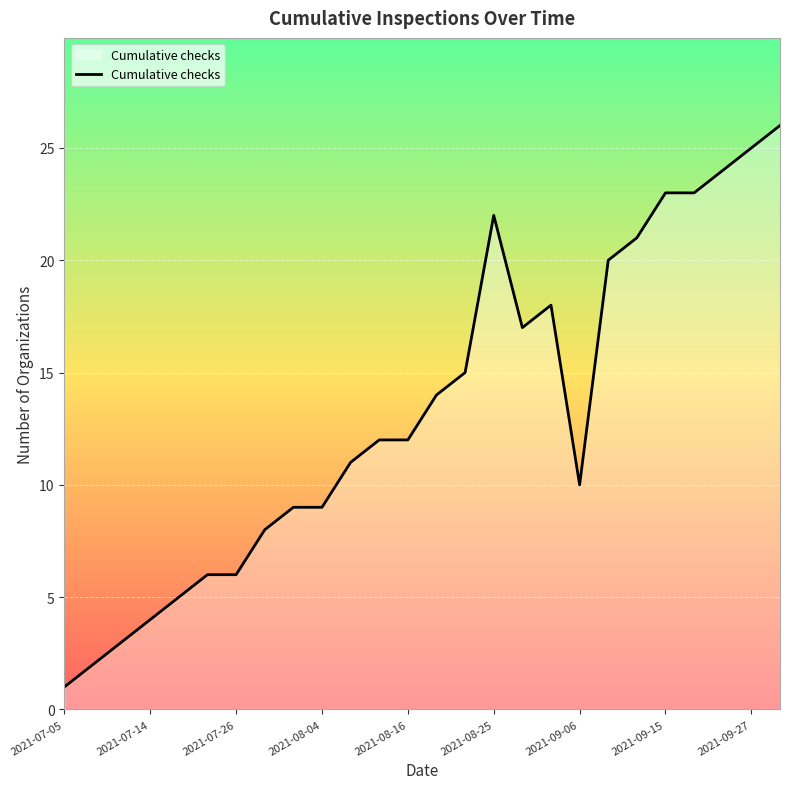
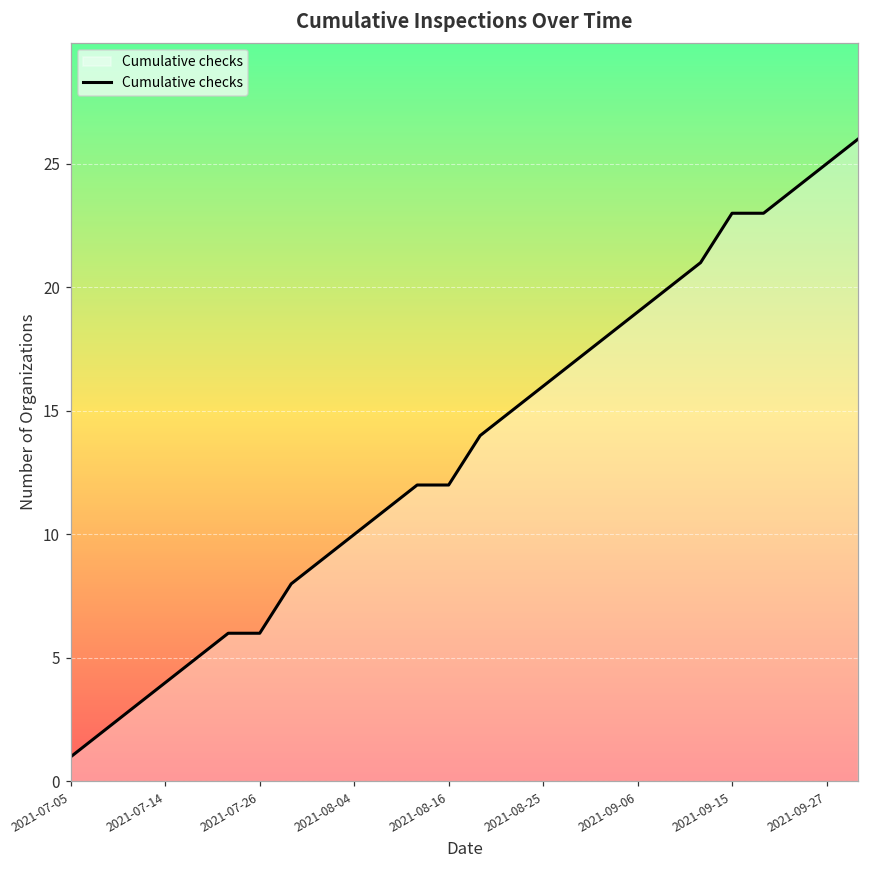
  {
    "2021-07-05": 1,
    "2021-07-14": 4,
    "2021-07-26": 6,
-   "2021-08-04": 9,
+   "2021-08-04": 10,
    "2021-08-16": 12,
-   "2021-08-25": 22,
-   "2021-09-06": 10,
+   "2021-08-25": 16,
+   "2021-09-06": 19,
    "2021-09-15": 23,
    "2021-09-27": 25
  }
